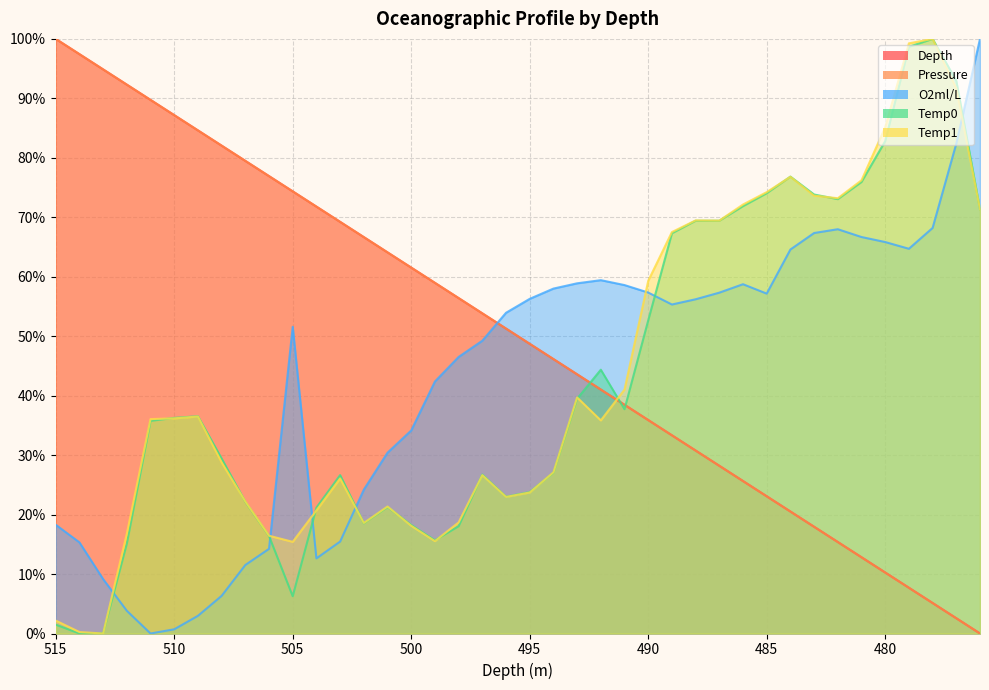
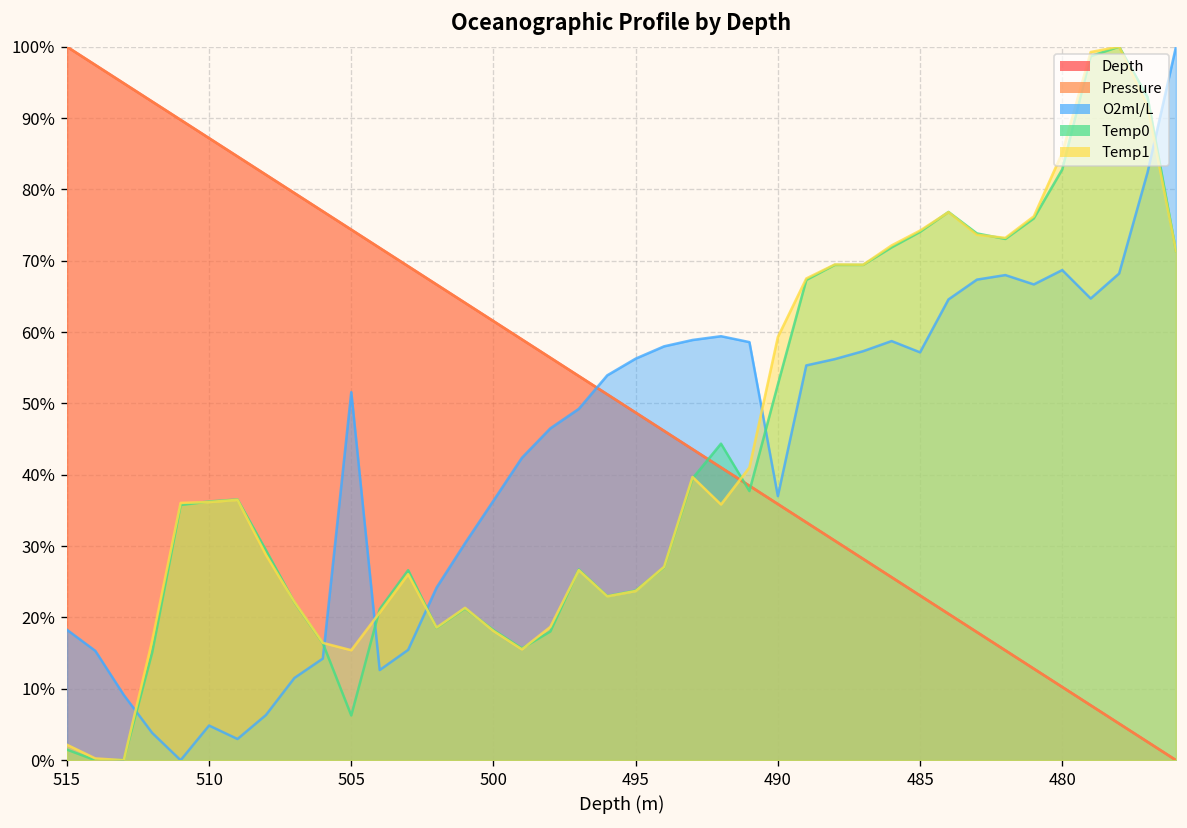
  {
    "O2ml/L": {
      "515": "18%",
-     "510": "1%",
+     "510": "5%",
      "505": "52%",
-     "500": "34%",
+     "500": "36%",
      "495": "56%",
-     "490": "57%",
+     "490": "37%",
      "485": "57%",
-     "480": "66%"
+     "480": "69%"
    },
    "Temp0": {
      "515": "1%",
      "505": "6%",
      "490": "53%"
    }
  }
